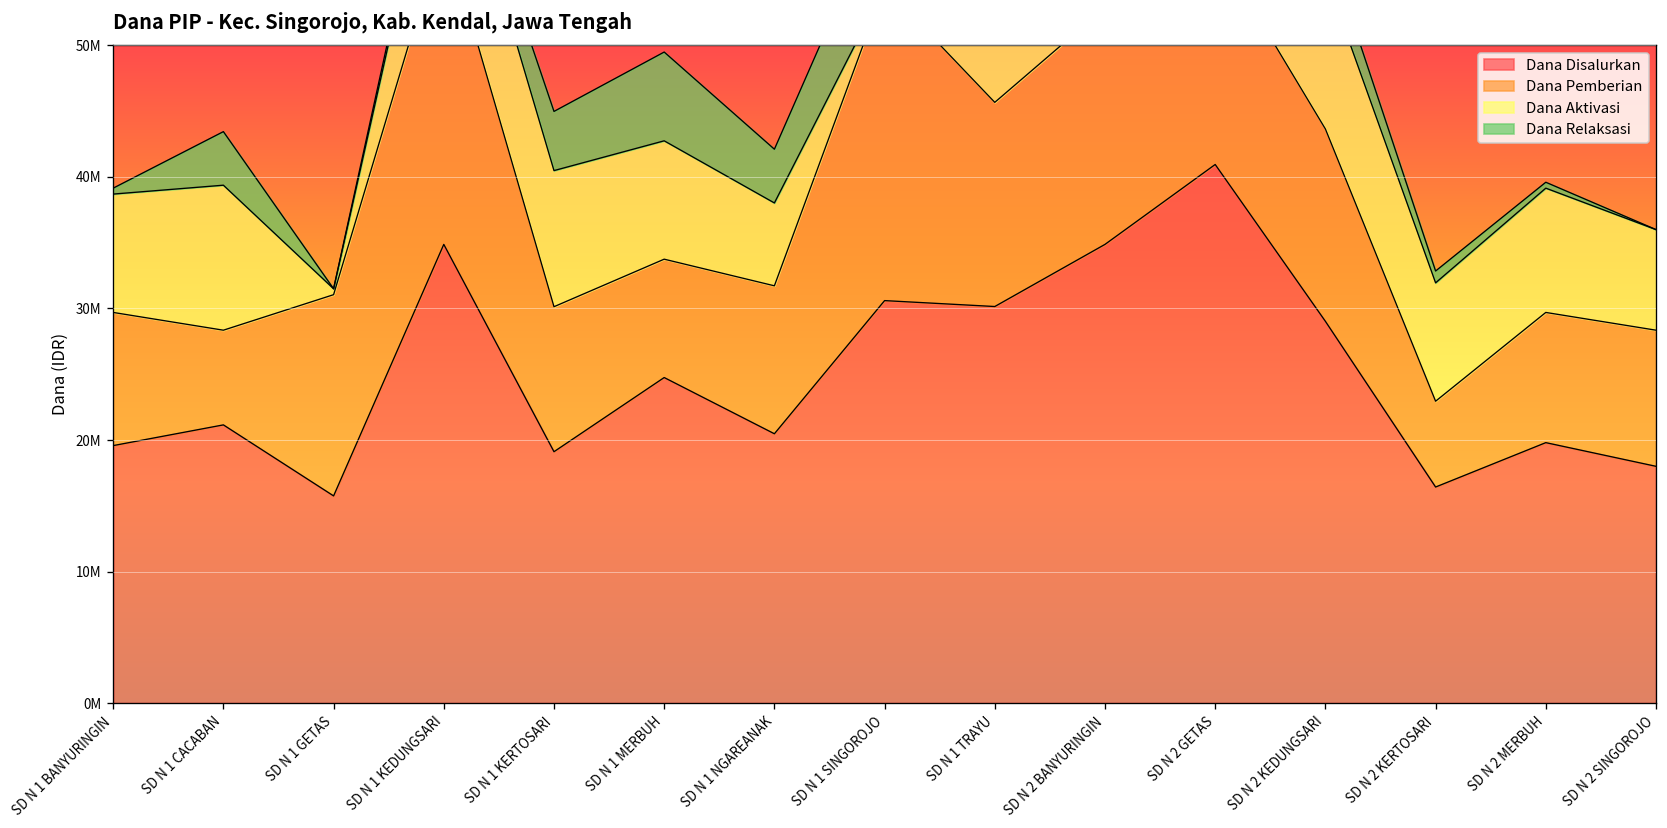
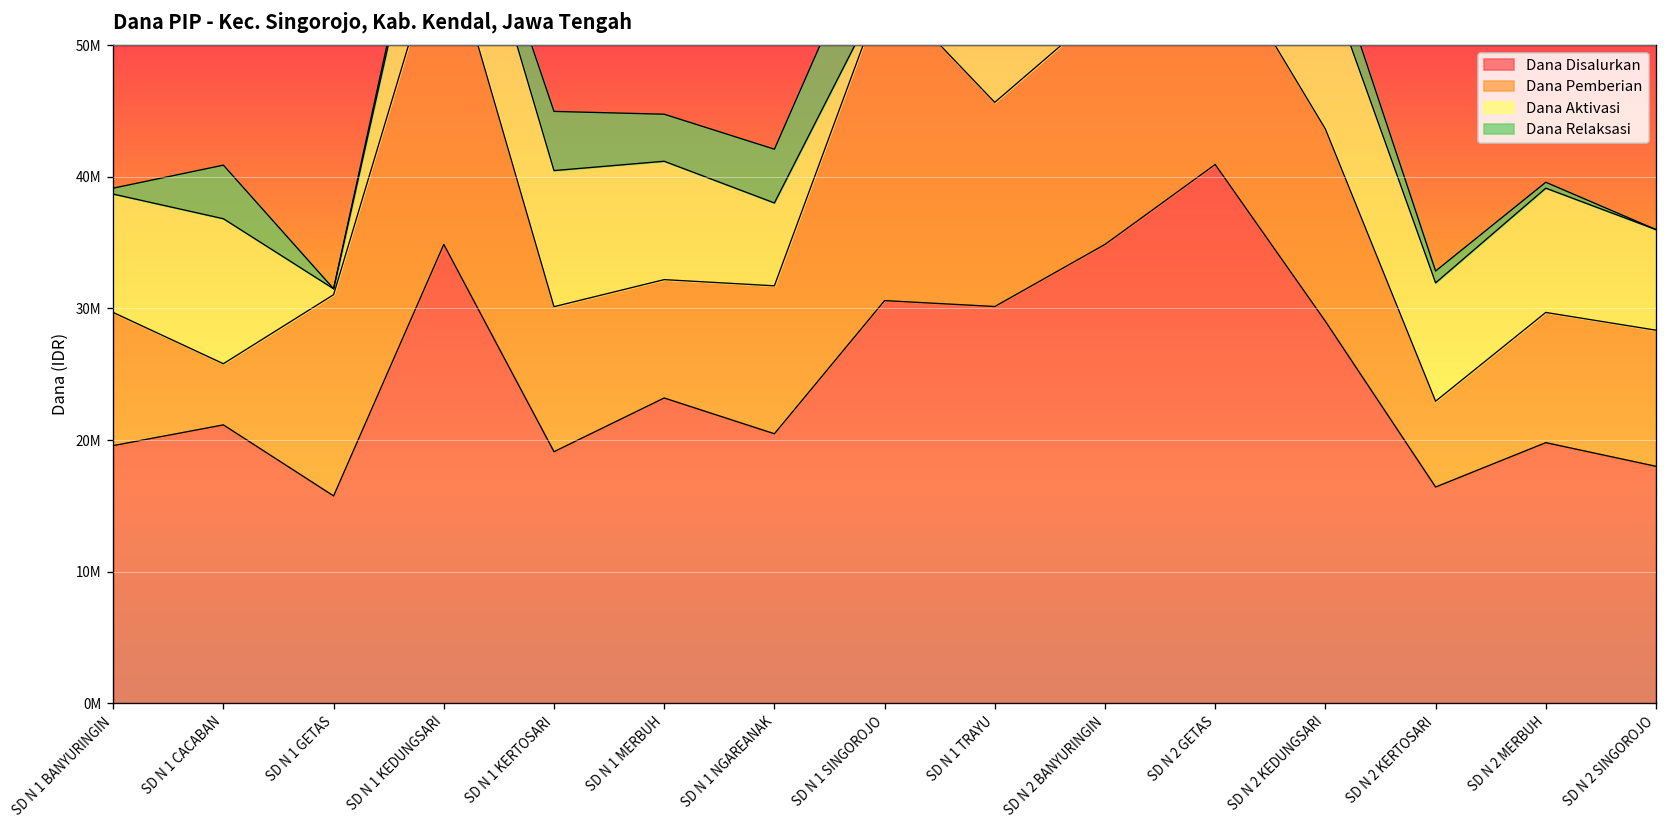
  {
    "Dana Disalurkan": {
      "SD N 1 BANYURINGIN": 19600000,
      "SD N 1 CACABAN": 21200000,
      "SD N 1 GETAS": 15800000,
      "SD N 1 KEDUNGSARI": 34900000,
      "SD N 1 KERTOSARI": 19100000,
-     "SD N 1 MERBUH": 24800000,
+     "SD N 1 MERBUH": 23200000,
      "SD N 1 NGAREANAK": 20500000,
      "SD N 1 SINGOROJO": 30600000,
      "SD N 1 TRAYU": 30200000,
      "SD N 2 BANYURINGIN": 34900000,
      "SD N 2 GETAS": 41000000,
      "SD N 2 KEDUNGSARI": 29000000,
      "SD N 2 KERTOSARI": 16400000,
      "SD N 2 MERBUH": 19800000,
      "SD N 2 SINGOROJO": 18000000
    },
    "Dana Pemberian": {
      "SD N 1 BANYURINGIN": 10100000,
-     "SD N 1 CACABAN": 7200000,
+     "SD N 1 CACABAN": 4700000,
      "SD N 1 GETAS": 15300000,
      "SD N 1 KERTOSARI": 11000000,
      "SD N 1 MERBUH": 9000000,
      "SD N 1 NGAREANAK": 11300000,
      "SD N 1 TRAYU": 15500000,
      "SD N 2 KEDUNGSARI": 14600000,
      "SD N 2 KERTOSARI": 6500000,
      "SD N 2 MERBUH": 9900000,
      "SD N 2 SINGOROJO": 10400000
    },
    "Dana Aktivasi": {
      "SD N 1 BANYURINGIN": 9000000,
      "SD N 1 CACABAN": 11000000,
      "SD N 1 KERTOSARI": 10400000,
      "SD N 1 MERBUH": 9000000,
      "SD N 1 NGAREANAK": 6300000,
      "SD N 2 KERTOSARI": 9000000,
      "SD N 2 MERBUH": 9500000
    },
    "Dana Relaksasi": {
      "SD N 1 BANYURINGIN": 500000,
      "SD N 1 CACABAN": 4100000,
      "SD N 1 KERTOSARI": 4500000,
-     "SD N 1 MERBUH": 6800000,
+     "SD N 1 MERBUH": 3600000,
      "SD N 1 NGAREANAK": 4100000,
      "SD N 2 KERTOSARI": 900000,
      "SD N 2 MERBUH": 500000
    }
  }
